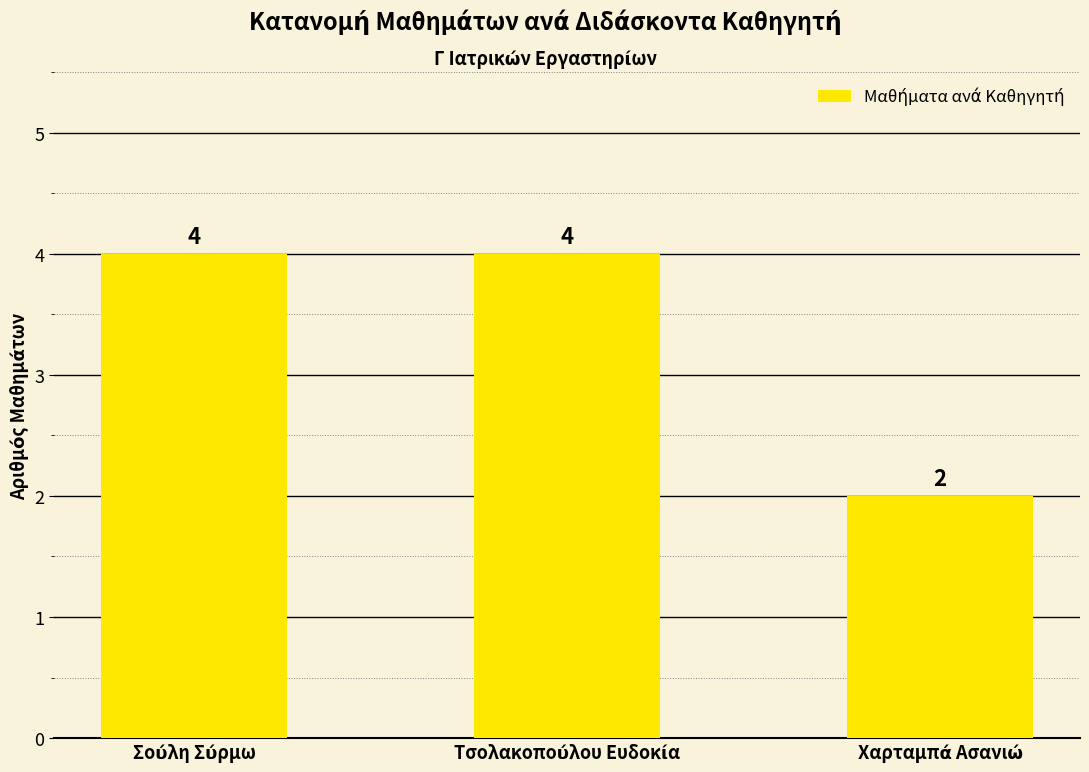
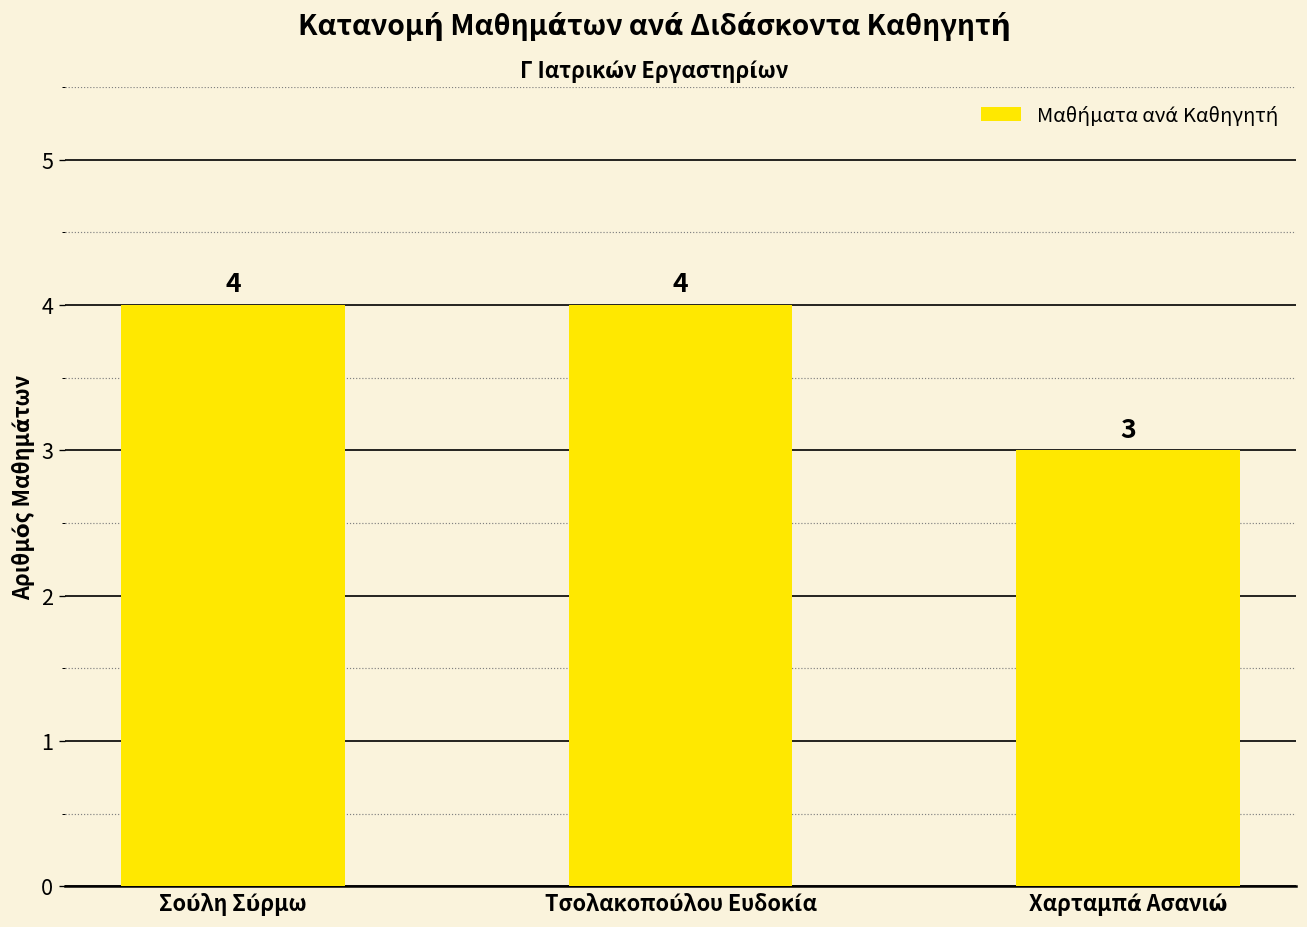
  {
    "Σούλη Σύρμω": 4,
    "Τσολακοπούλου Ευδοκία": 4,
-   "Χαρταμπά Ασανιώ": 2
+   "Χαρταμπά Ασανιώ": 3
  }
